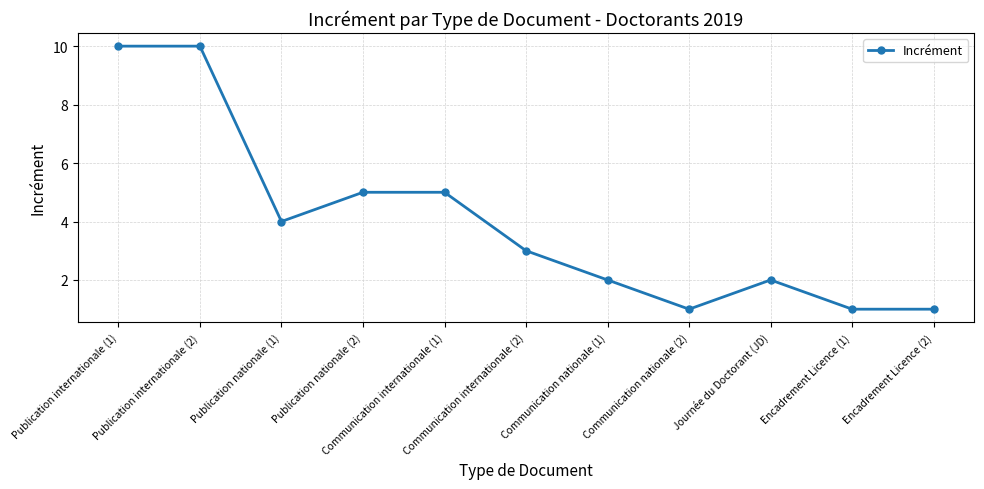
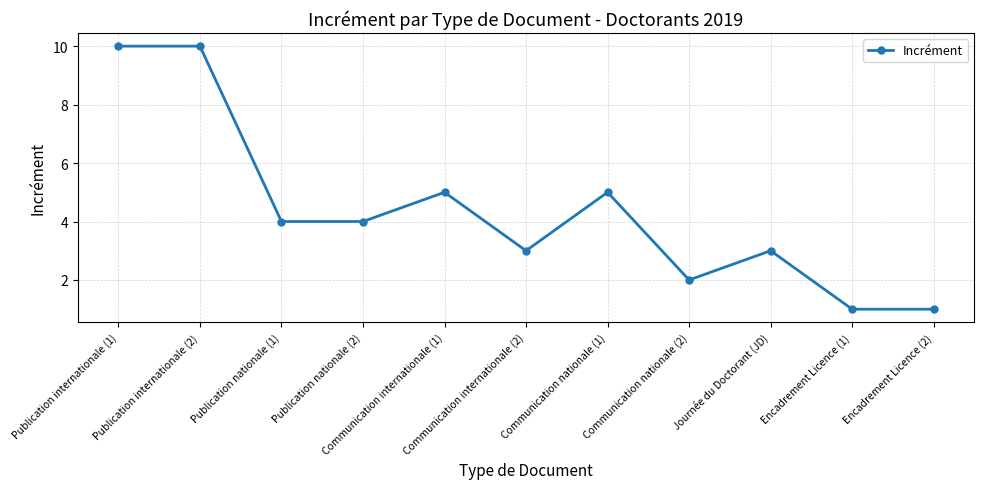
  {
    "Publication internationale (1)": 10,
    "Publication internationale (2)": 10,
    "Publication nationale (1)": 4,
-   "Publication nationale (2)": 5,
+   "Publication nationale (2)": 4,
    "Communication internationale (1)": 5,
    "Communication internationale (2)": 3,
-   "Communication nationale (1)": 2,
-   "Communication nationale (2)": 1,
-   "Journée du Doctorant (JD)": 2,
+   "Communication nationale (1)": 5,
+   "Communication nationale (2)": 2,
+   "Journée du Doctorant (JD)": 3,
    "Encadrement Licence (1)": 1,
    "Encadrement Licence (2)": 1
  }
